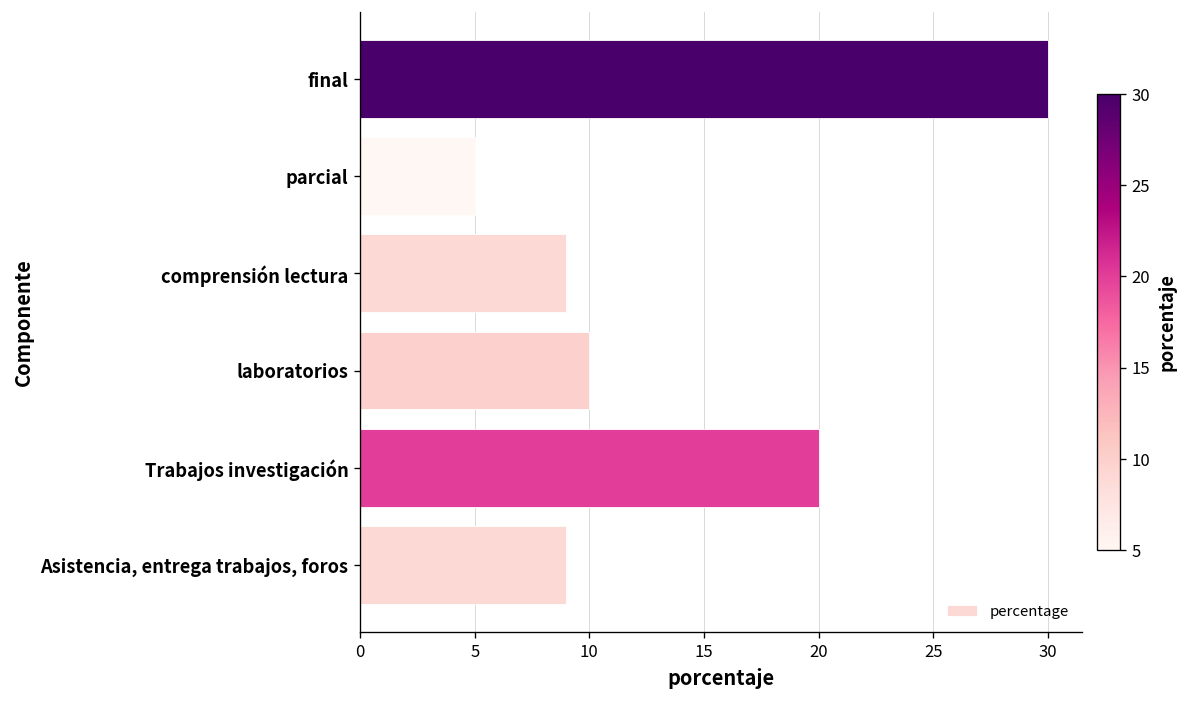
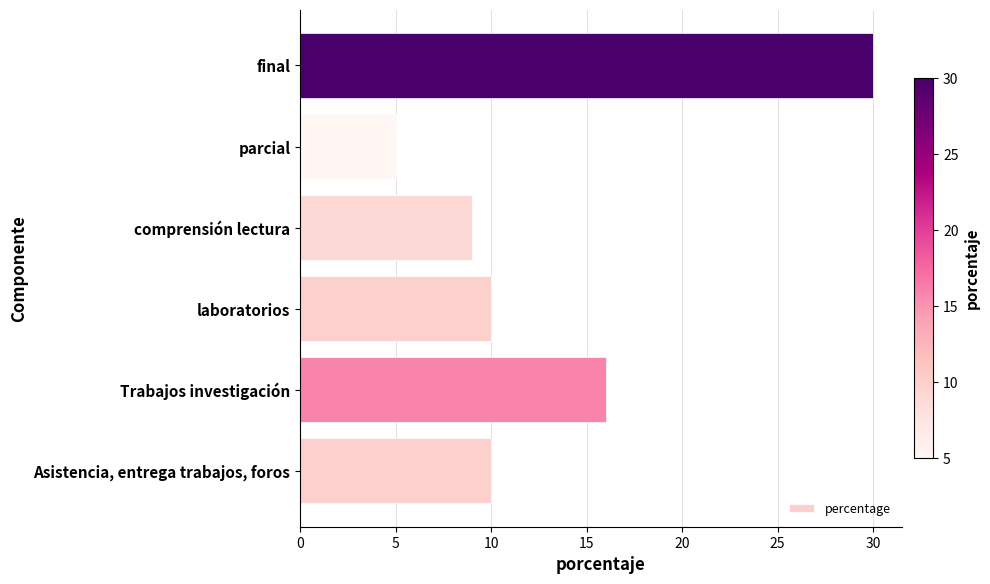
  {
    "final": 30,
    "parcial": 5,
    "comprensión lectura": 9,
    "laboratorios": 10,
-   "Trabajos investigación": 20,
-   "Asistencia, entrega trabajos, foros": 9
+   "Trabajos investigación": 16,
+   "Asistencia, entrega trabajos, foros": 10
  }
